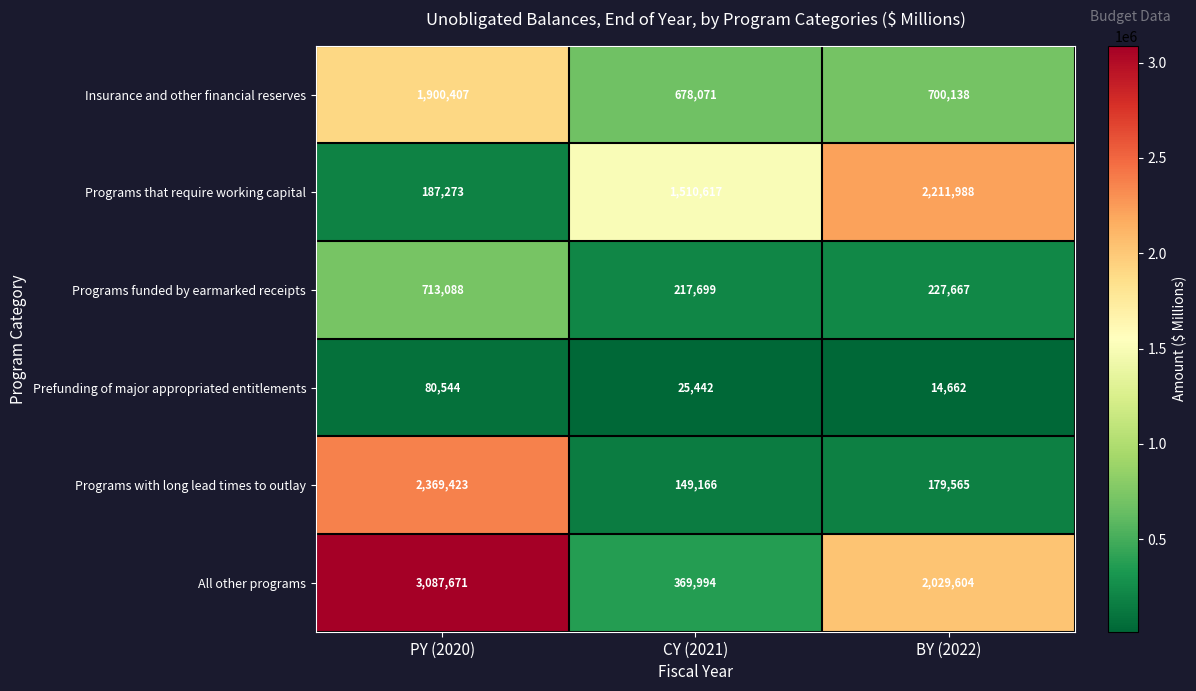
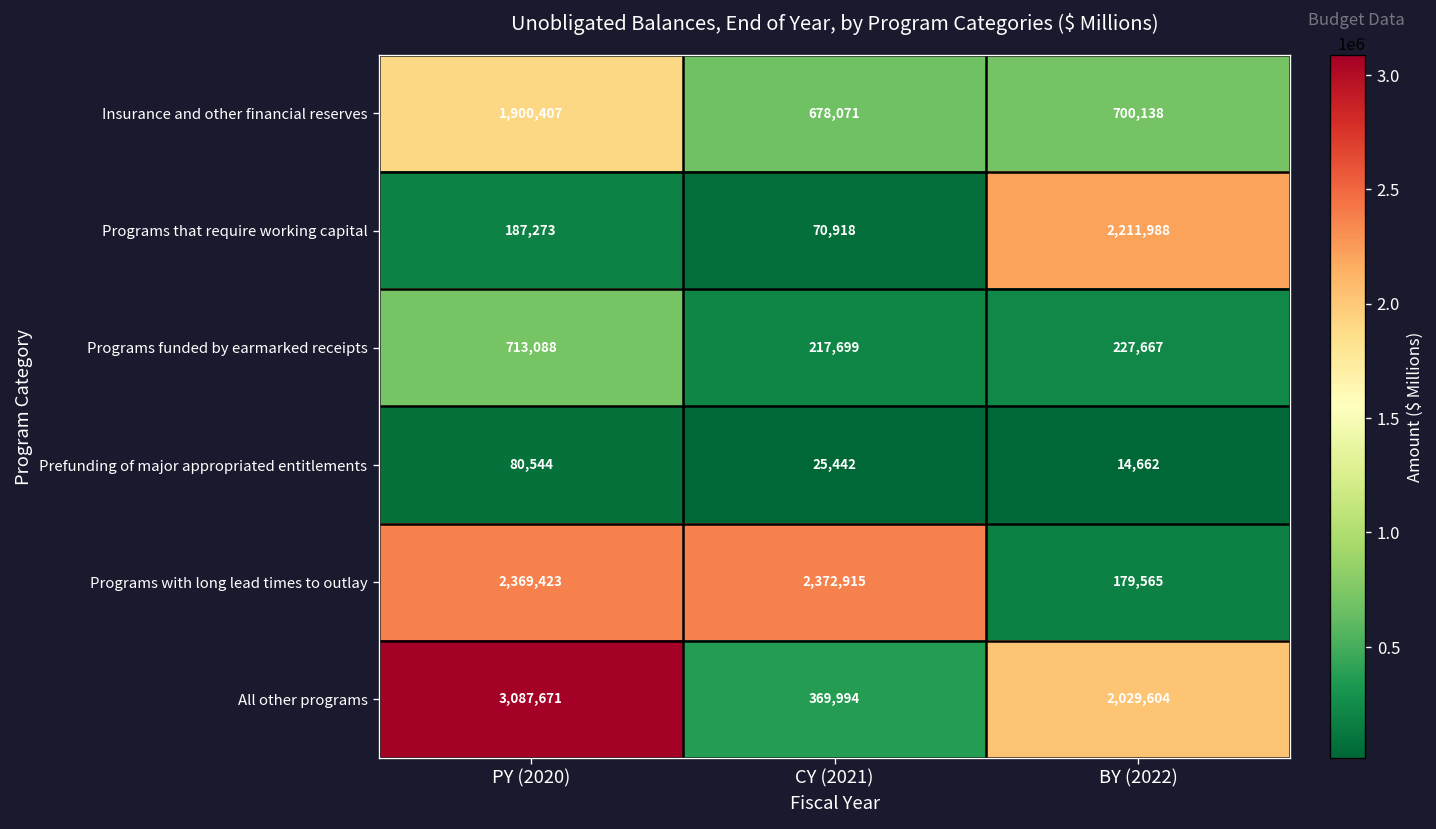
  {
    "Insurance and other financial reserves": {
      "PY (2020)": "1,900,407",
      "CY (2021)": "678,071",
      "BY (2022)": "700,138"
    },
    "Programs that require working capital": {
      "PY (2020)": "187,273",
-     "CY (2021)": "1,510,617",
+     "CY (2021)": "70,918",
      "BY (2022)": "2,211,988"
    },
    "Programs funded by earmarked receipts": {
      "PY (2020)": "713,088",
      "CY (2021)": "217,699",
      "BY (2022)": "227,667"
    },
    "Prefunding of major appropriated entitlements": {
      "PY (2020)": "80,544",
      "CY (2021)": "25,442",
      "BY (2022)": "14,662"
    },
    "Programs with long lead times to outlay": {
      "PY (2020)": "2,369,423",
-     "CY (2021)": "149,166",
+     "CY (2021)": "2,372,915",
      "BY (2022)": "179,565"
    },
    "All other programs": {
      "PY (2020)": "3,087,671",
      "CY (2021)": "369,994",
      "BY (2022)": "2,029,604"
    }
  }
